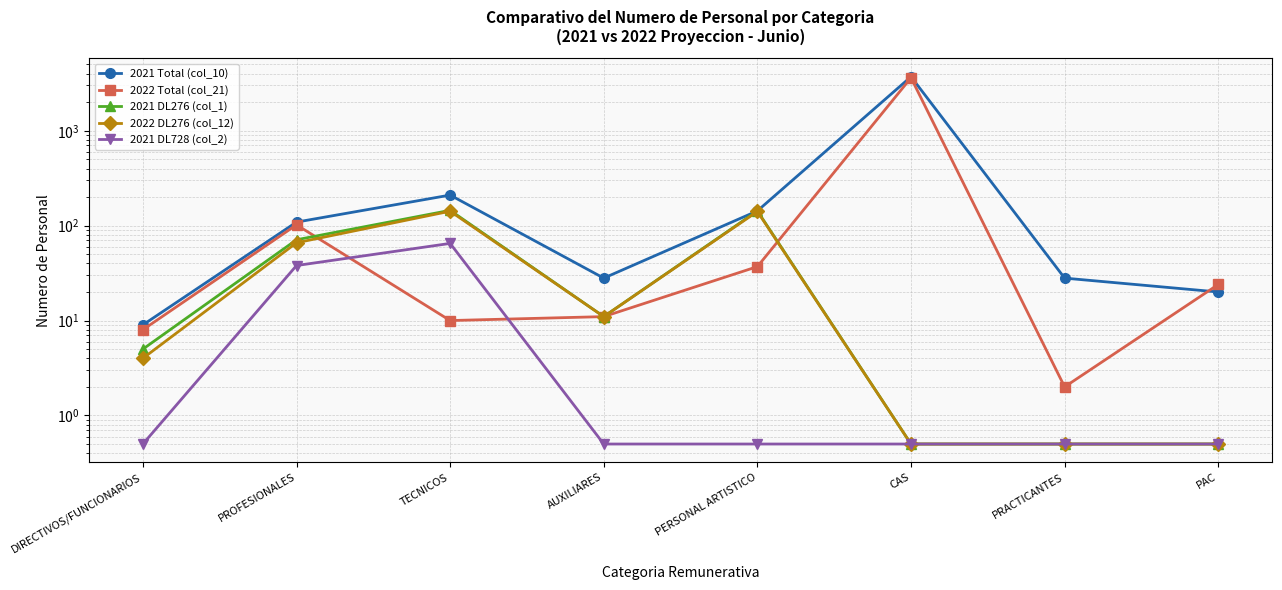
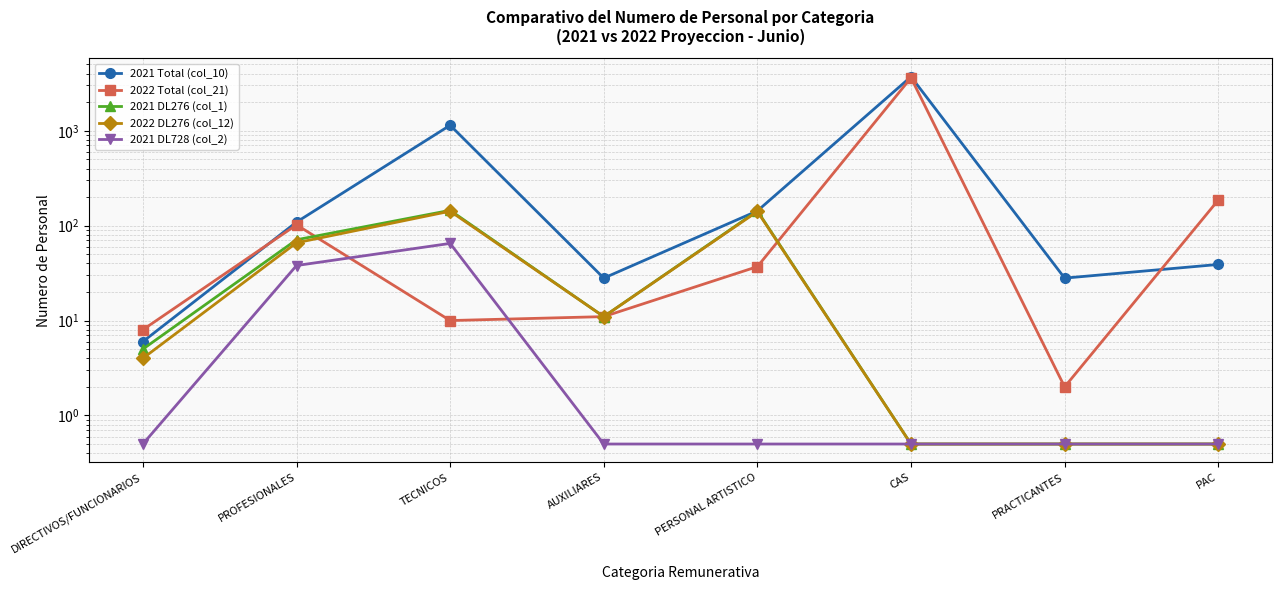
  {
    "2021 Total (col_10)": {
-     "DIRECTIVOS/FUNCIONARIOS": 9,
+     "DIRECTIVOS/FUNCIONARIOS": 6,
      "PROFESIONALES": 110,
-     "TECNICOS": 210,
+     "TECNICOS": 1100,
      "AUXILIARES": 28,
      "PRACTICANTES": 28,
-     "PAC": 20
+     "PAC": 39
    },
    "2022 Total (col_21)": {
      "DIRECTIVOS/FUNCIONARIOS": 8,
      "PROFESIONALES": 100,
      "TECNICOS": 10,
      "PERSONAL ARTISTICO": 37,
      "PRACTICANTES": 2,
-     "PAC": 24
+     "PAC": 190
    },
    "2021 DL276 (col_1)": {
      "DIRECTIVOS/FUNCIONARIOS": 5,
      "PROFESIONALES": 70
    },
    "2022 DL276 (col_12)": {
      "DIRECTIVOS/FUNCIONARIOS": 4,
      "PROFESIONALES": 70
    },
    "2021 DL728 (col_2)": {
      "DIRECTIVOS/FUNCIONARIOS": 0.5,
      "PROFESIONALES": 38,
      "TECNICOS": 70,
      "AUXILIARES": 0.5,
      "PERSONAL ARTISTICO": 0.5
    }
  }
